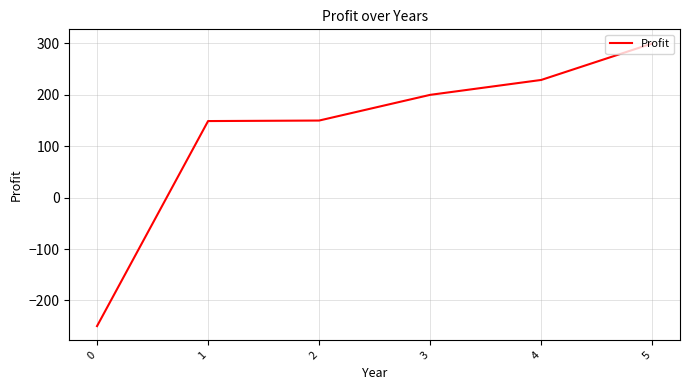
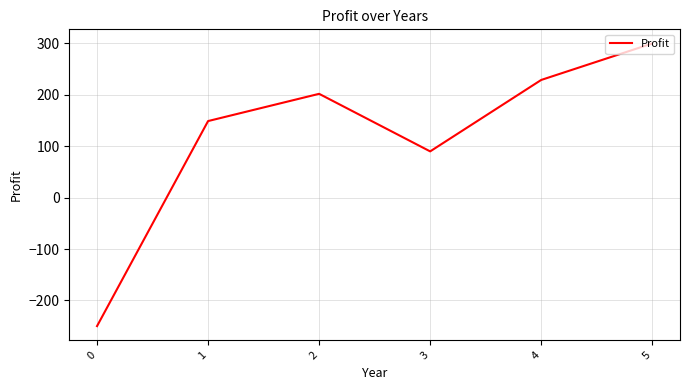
  {
    "0": -250,
    "1": 150,
-   "2": 150,
-   "3": 200,
+   "2": 200,
+   "3": 90,
    "4": 230
  }
